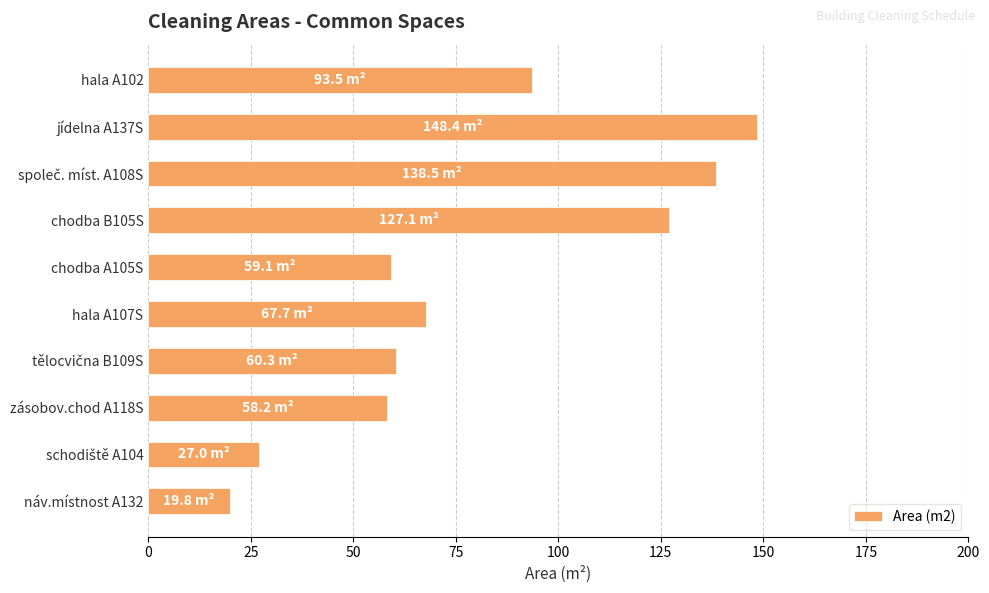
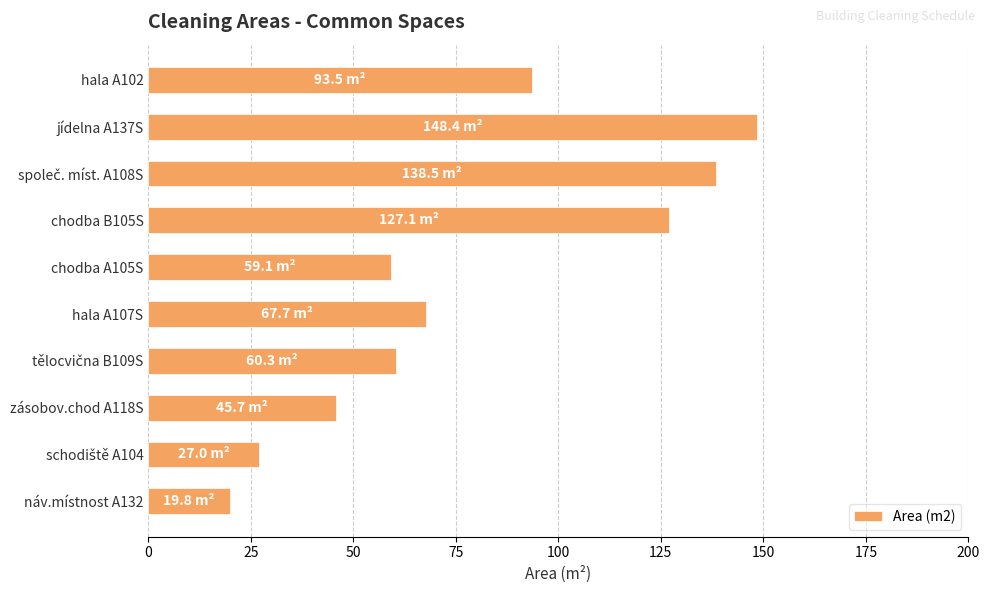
  {
    "hala A102": 93.5,
    "jídelna A137S": 148.4,
    "společ. míst. A108S": 138.5,
    "chodba B105S": 127.1,
    "chodba A105S": 59.1,
    "hala A107S": 67.7,
    "tělocvična B109S": 60.3,
-   "zásobov.chod A118S": 58.2,
+   "zásobov.chod A118S": 45.7,
    "schodiště A104": 27.0,
    "náv.místnost A132": 19.8
  }
